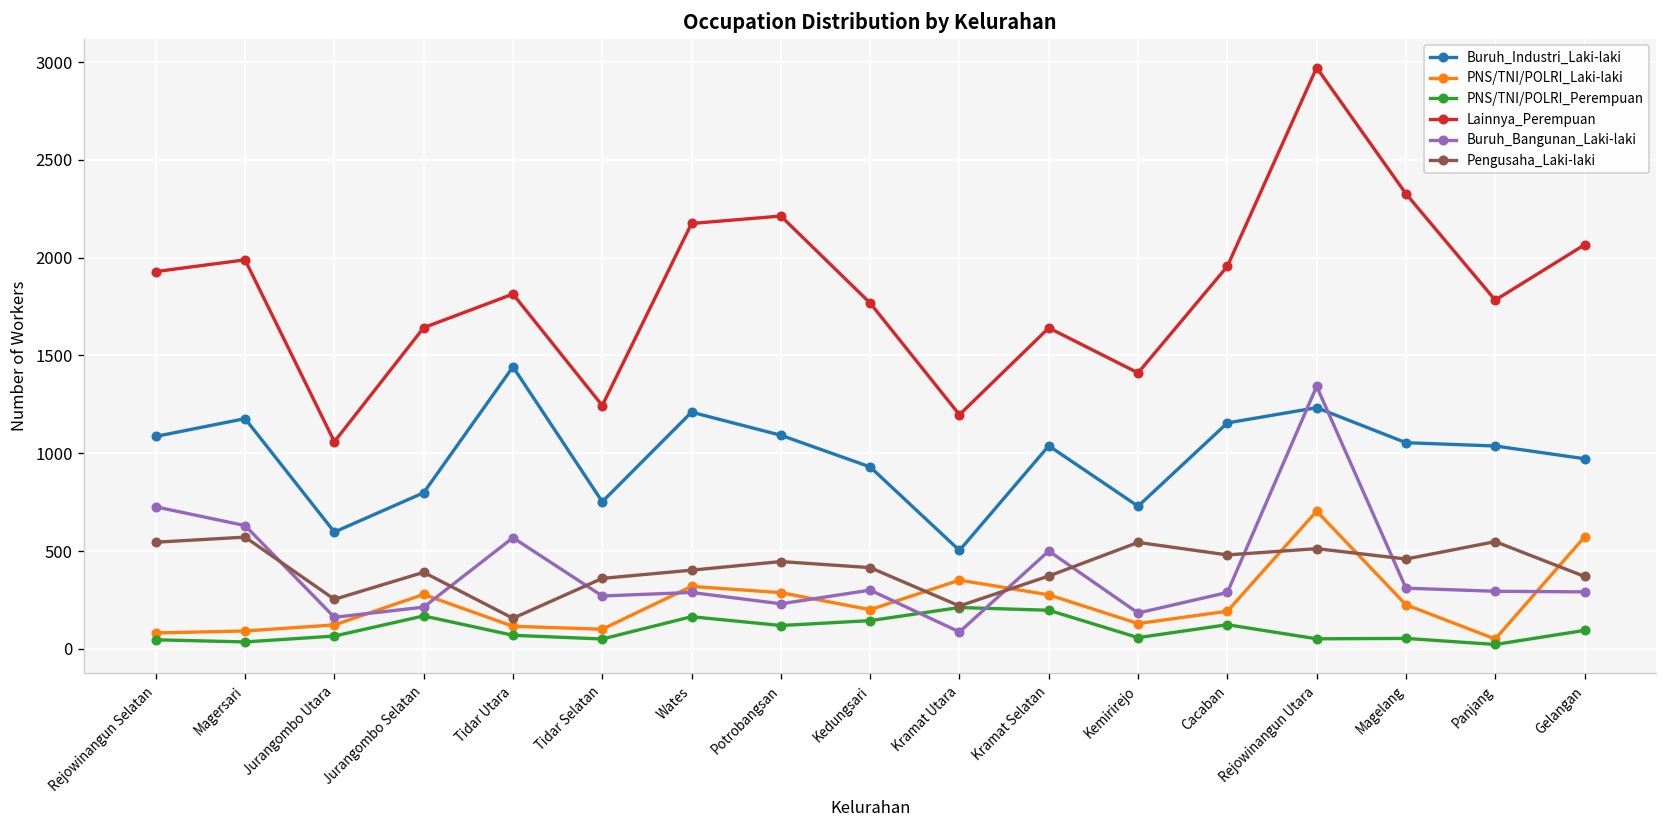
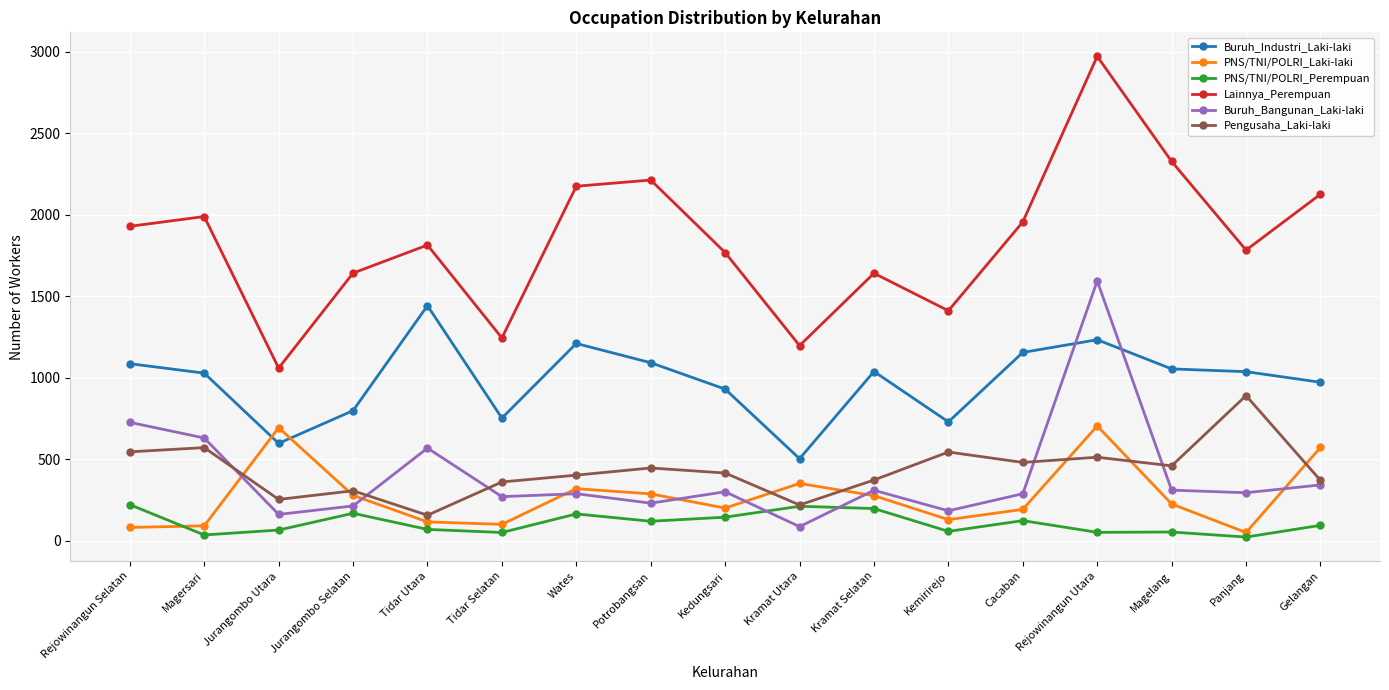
  {
    "Buruh_Industri_Laki-laki": {
      "Rejowinangun Selatan": 1090,
-     "Magersari": 1180,
+     "Magersari": 1030,
      "Jurangombo Utara": 600,
      "Jurangombo Selatan": 800,
      "Tidar Utara": 1440,
      "Tidar Selatan": 750,
      "Wates": 1210,
      "Potrobangsan": 1090,
      "Kedungsari": 930,
      "Kramat Utara": 500,
      "Kramat Selatan": 1040,
      "Kemirirejo": 730,
      "Cacaban": 1160,
      "Rejowinangun Utara": 1230,
      "Magelang": 1050,
      "Panjang": 1040,
      "Gelangan": 970
    },
    "PNS/TNI/POLRI_Laki-laki": {
      "Rejowinangun Selatan": 80,
      "Magersari": 90,
-     "Jurangombo Utara": 120,
+     "Jurangombo Utara": 690,
      "Jurangombo Selatan": 280,
      "Tidar Utara": 120,
      "Tidar Selatan": 100,
      "Wates": 320,
      "Potrobangsan": 290,
      "Kedungsari": 200,
      "Kramat Utara": 350,
      "Kramat Selatan": 280,
      "Kemirirejo": 130,
      "Cacaban": 190,
      "Rejowinangun Utara": 700,
      "Magelang": 230,
      "Panjang": 50,
      "Gelangan": 570
    },
    "PNS/TNI/POLRI_Perempuan": {
-     "Rejowinangun Selatan": 50,
+     "Rejowinangun Selatan": 220,
      "Magersari": 40,
      "Jurangombo Utara": 70,
      "Jurangombo Selatan": 170,
      "Tidar Utara": 70,
      "Tidar Selatan": 50,
      "Wates": 160,
      "Potrobangsan": 120,
      "Kedungsari": 140,
      "Kramat Selatan": 200,
      "Kemirirejo": 60,
      "Cacaban": 120,
      "Rejowinangun Utara": 50,
      "Magelang": 50,
      "Panjang": 20,
      "Gelangan": 90
    },
    "Lainnya_Perempuan": {
      "Rejowinangun Selatan": 1930,
      "Magersari": 1990,
      "Jurangombo Utara": 1060,
      "Jurangombo Selatan": 1640,
      "Tidar Utara": 1810,
      "Tidar Selatan": 1240,
      "Wates": 2180,
      "Potrobangsan": 2210,
      "Kedungsari": 1770,
      "Kramat Utara": 1200,
      "Kramat Selatan": 1640,
      "Kemirirejo": 1410,
      "Cacaban": 1960,
      "Rejowinangun Utara": 2970,
      "Magelang": 2330,
      "Panjang": 1780,
-     "Gelangan": 2070
+     "Gelangan": 2130
    },
    "Buruh_Bangunan_Laki-laki": {
      "Rejowinangun Selatan": 730,
      "Magersari": 630,
      "Jurangombo Utara": 160,
      "Jurangombo Selatan": 210,
      "Tidar Utara": 570,
      "Tidar Selatan": 270,
      "Wates": 290,
      "Potrobangsan": 230,
      "Kedungsari": 300,
      "Kramat Utara": 90,
-     "Kramat Selatan": 500,
+     "Kramat Selatan": 310,
      "Kemirirejo": 180,
      "Cacaban": 290,
-     "Rejowinangun Utara": 1340,
+     "Rejowinangun Utara": 1590,
      "Magelang": 310,
      "Panjang": 290,
-     "Gelangan": 290
+     "Gelangan": 340
    },
    "Pengusaha_Laki-laki": {
      "Rejowinangun Selatan": 550,
      "Magersari": 570,
      "Jurangombo Utara": 250,
-     "Jurangombo Selatan": 390,
+     "Jurangombo Selatan": 310,
      "Tidar Utara": 160,
      "Tidar Selatan": 360,
      "Wates": 400,
      "Potrobangsan": 450,
      "Kedungsari": 420,
      "Kramat Selatan": 370,
      "Kemirirejo": 540,
      "Cacaban": 480,
      "Rejowinangun Utara": 510,
      "Magelang": 460,
-     "Panjang": 550,
+     "Panjang": 890,
      "Gelangan": 370
    }
  }
